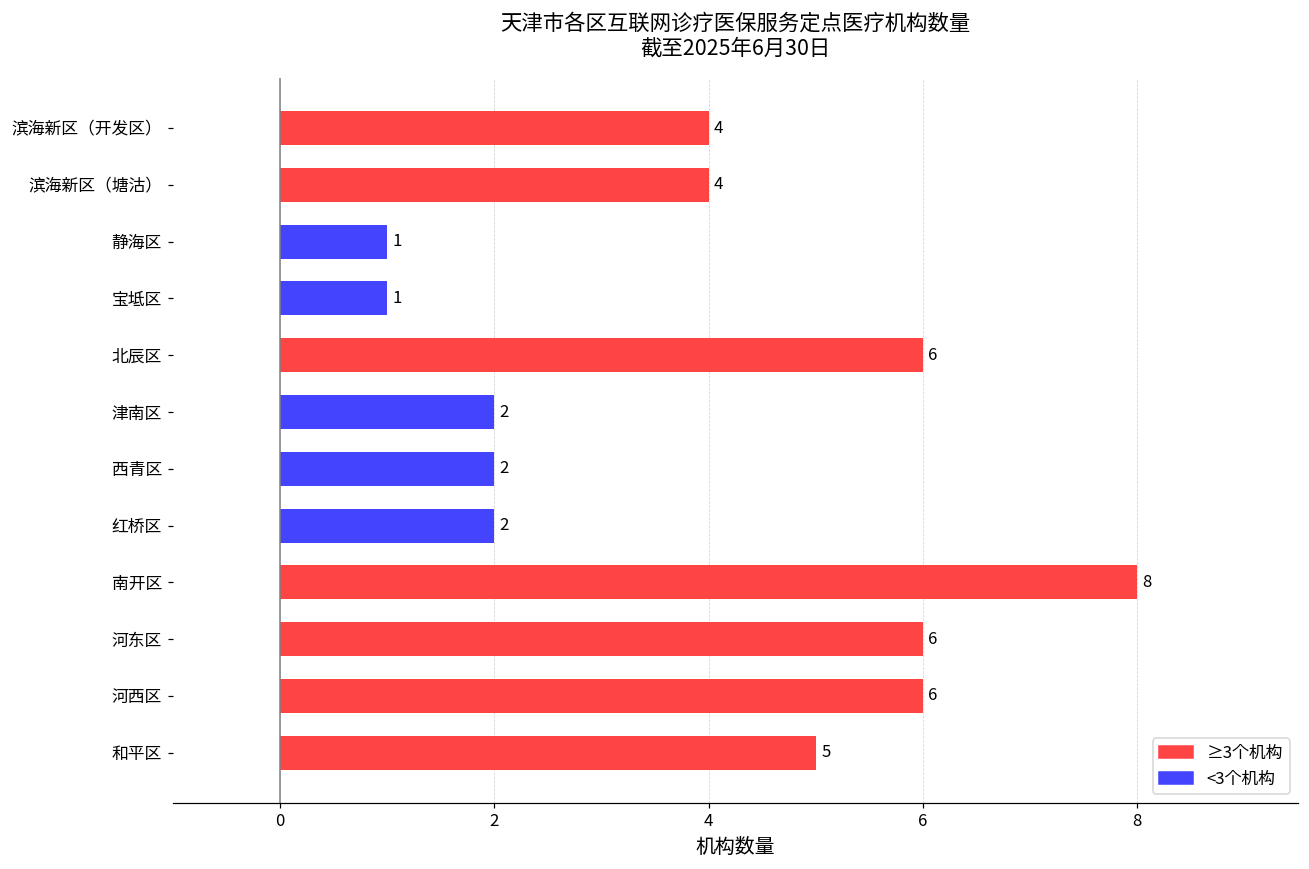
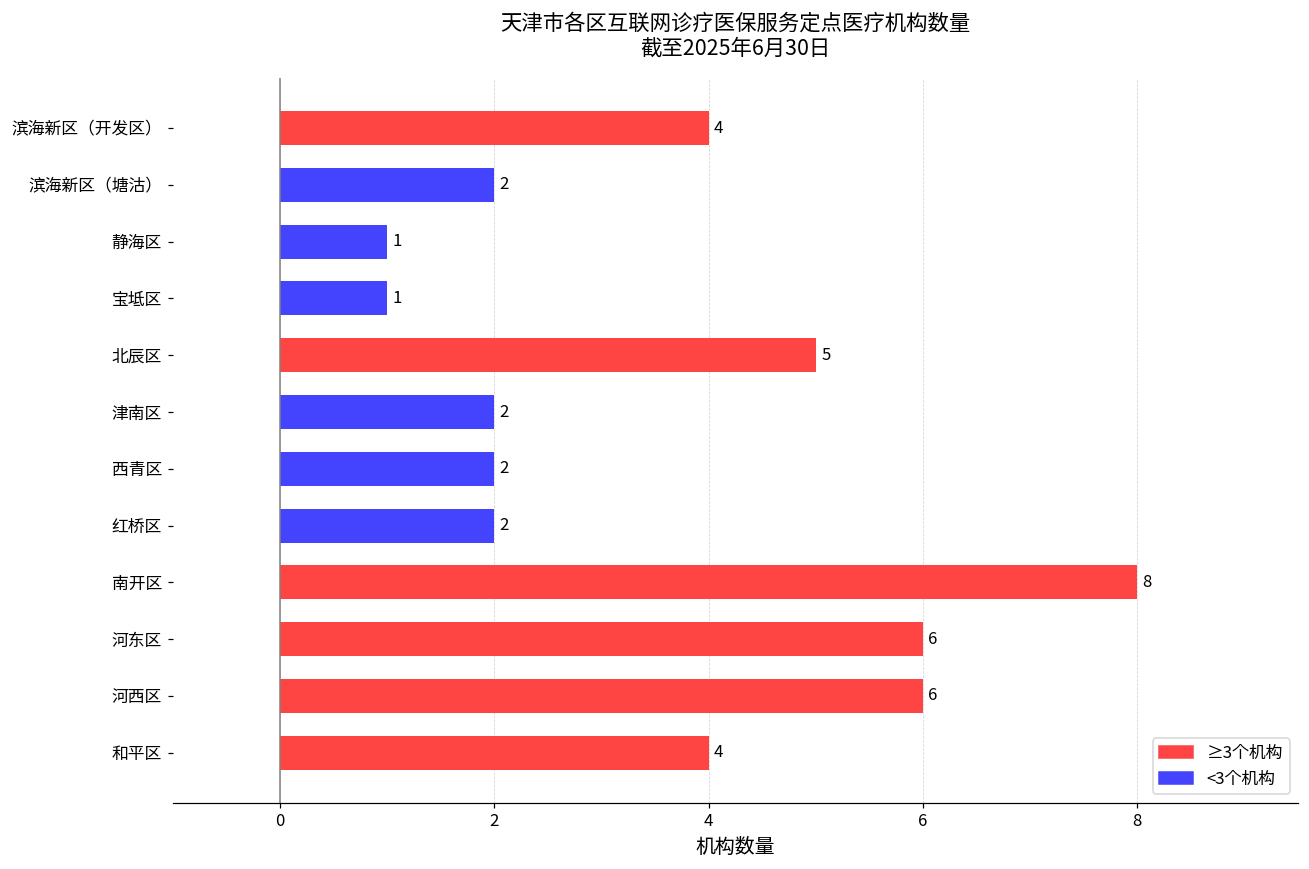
  {
    "滨海新区（开发区）": 4,
-   "滨海新区（塘沽）": 4,
+   "滨海新区（塘沽）": 2,
    "静海区": 1,
    "宝坻区": 1,
-   "北辰区": 6,
+   "北辰区": 5,
    "津南区": 2,
    "西青区": 2,
    "红桥区": 2,
    "南开区": 8,
    "河东区": 6,
    "河西区": 6,
-   "和平区": 5
+   "和平区": 4
  }
